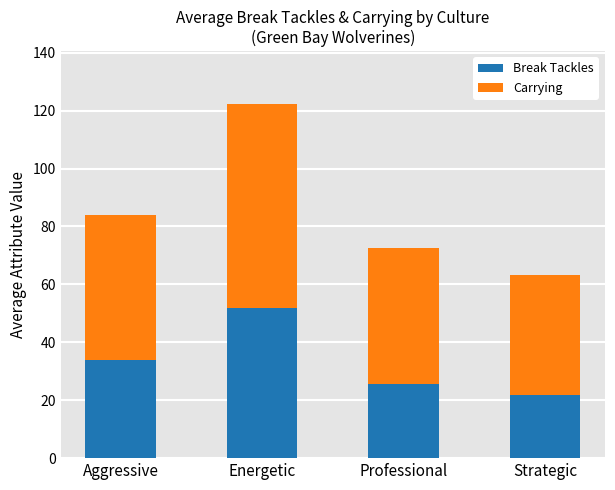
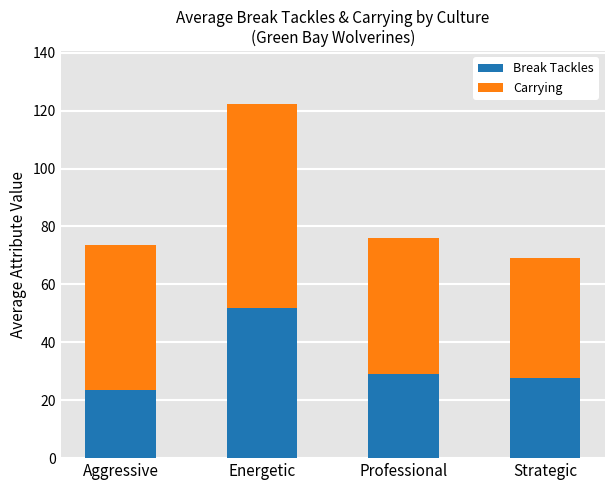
  {
    "Break Tackles": {
-     "Aggressive": 34,
+     "Aggressive": 24,
      "Energetic": 52,
-     "Professional": 26,
-     "Strategic": 22
+     "Professional": 29,
+     "Strategic": 28
    },
    "Carrying": {
      "Aggressive": 50,
      "Energetic": 70,
      "Professional": 47,
      "Strategic": 41
    }
  }
